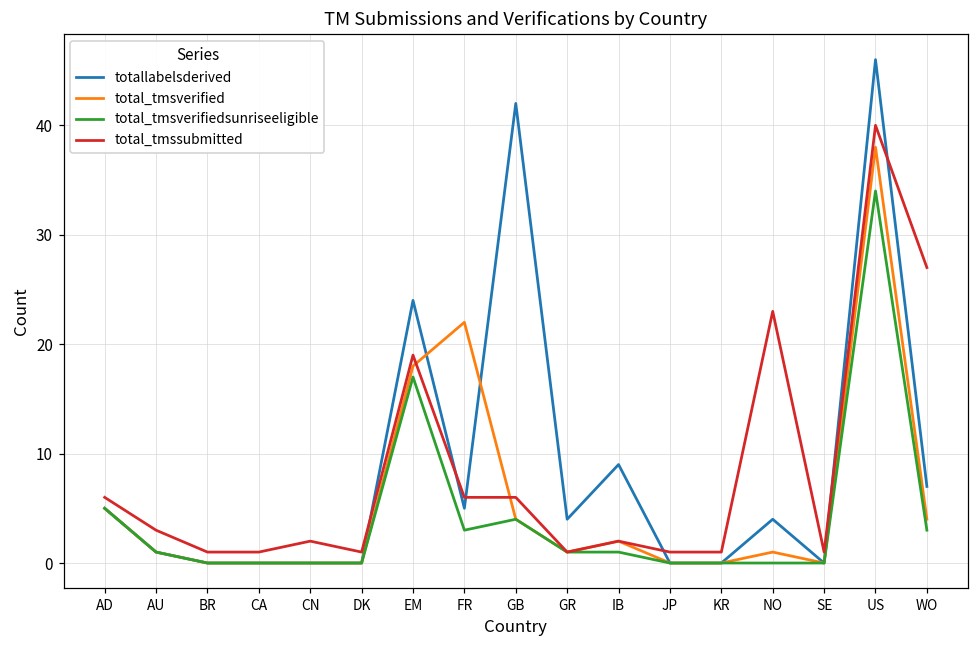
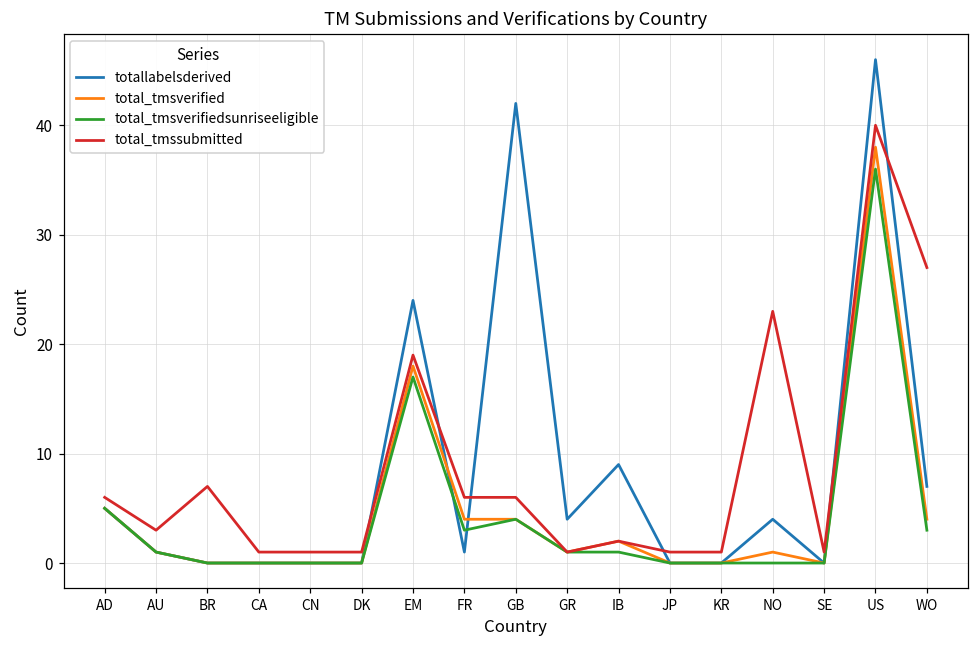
  {
    "totallabelsderived": {
      "EM": 24,
-     "FR": 5,
+     "FR": 1,
      "GB": 42,
      "GR": 4,
      "IB": 9,
      "NO": 4,
      "US": 46,
      "WO": 7
    },
    "total_tmsverified": {
      "EM": 18,
-     "FR": 22,
+     "FR": 4,
      "NO": 1,
      "US": 38,
      "WO": 4
    },
    "total_tmsverifiedsunriseeligible": {
      "EM": 17,
      "FR": 3,
      "IB": 1,
      "NO": 0,
-     "US": 34,
+     "US": 36,
      "WO": 3
    },
    "total_tmssubmitted": {
      "AD": 6,
      "AU": 3,
-     "BR": 1,
+     "BR": 7,
      "CA": 1,
-     "CN": 2,
+     "CN": 1,
      "DK": 1,
      "EM": 19,
      "FR": 6,
      "GB": 6,
      "JP": 1,
      "KR": 1,
      "NO": 23,
      "SE": 1,
      "US": 40,
      "WO": 27
    }
  }
